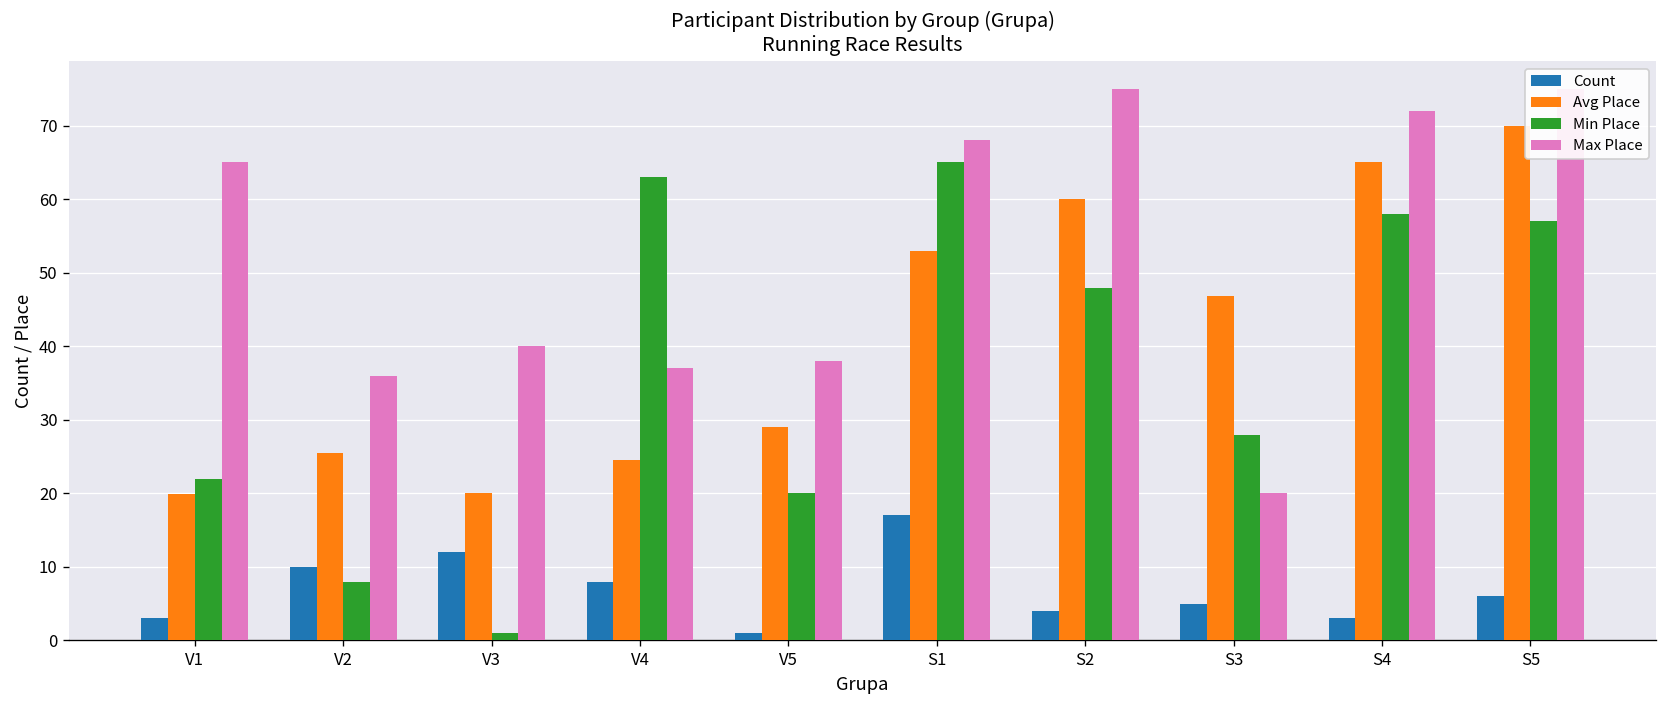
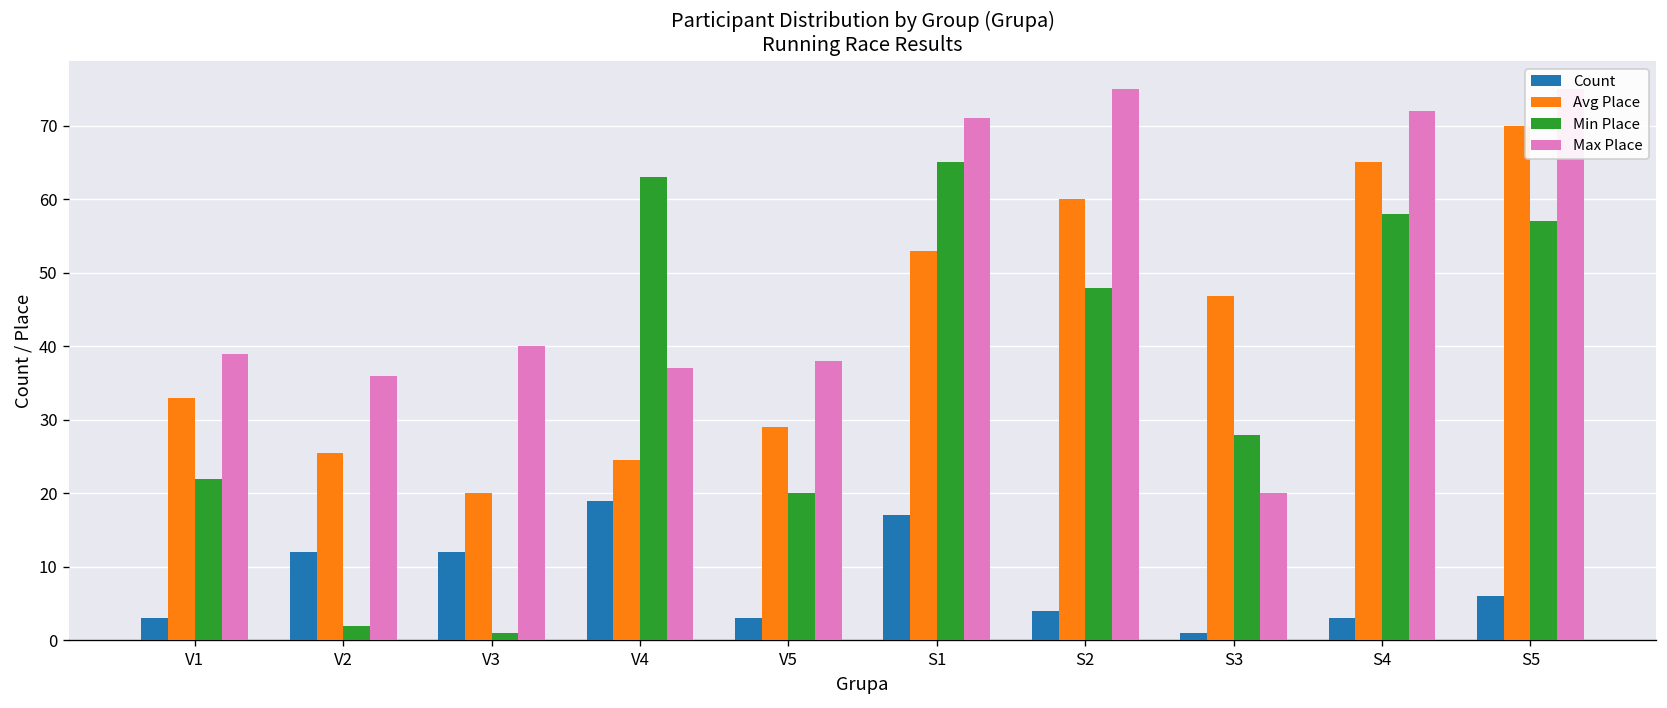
  {
    "Count": {
      "V1": 3,
-     "V2": 10,
+     "V2": 12,
      "V3": 12,
-     "V4": 8,
-     "V5": 1,
+     "V4": 19,
+     "V5": 3,
      "S1": 17,
      "S2": 4,
-     "S3": 5,
+     "S3": 1,
      "S4": 3,
      "S5": 6
    },
    "Avg Place": {
-     "V1": 20,
+     "V1": 33,
      "V2": 26,
      "V3": 20,
      "V4": 25,
      "V5": 29,
      "S1": 53,
      "S2": 60,
      "S3": 47,
      "S4": 65,
      "S5": 70
    },
    "Min Place": {
      "V1": 22,
-     "V2": 8,
+     "V2": 2,
      "V3": 1,
      "V4": 63,
      "V5": 20,
      "S1": 65,
      "S2": 48,
      "S3": 28,
      "S4": 58,
      "S5": 57
    },
    "Max Place": {
-     "V1": 65,
+     "V1": 39,
      "V2": 36,
      "V3": 40,
      "V4": 37,
      "V5": 38,
-     "S1": 68,
+     "S1": 71,
      "S2": 75,
      "S3": 20,
      "S4": 72
    }
  }
